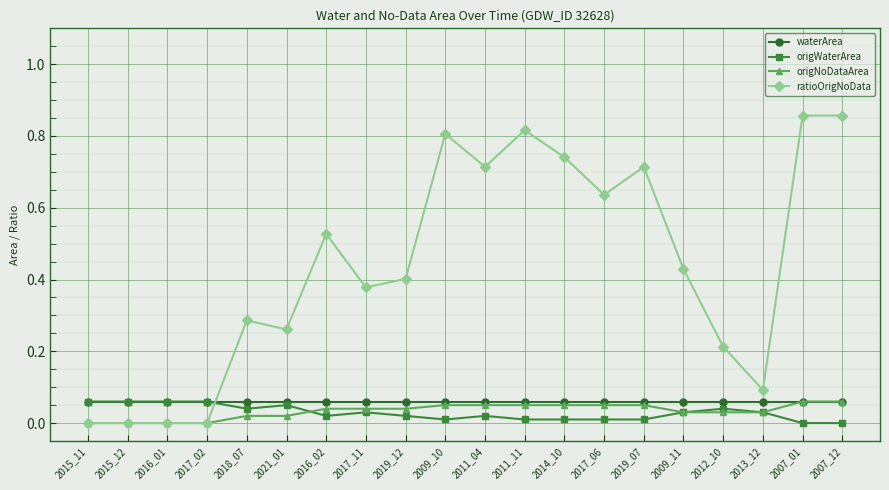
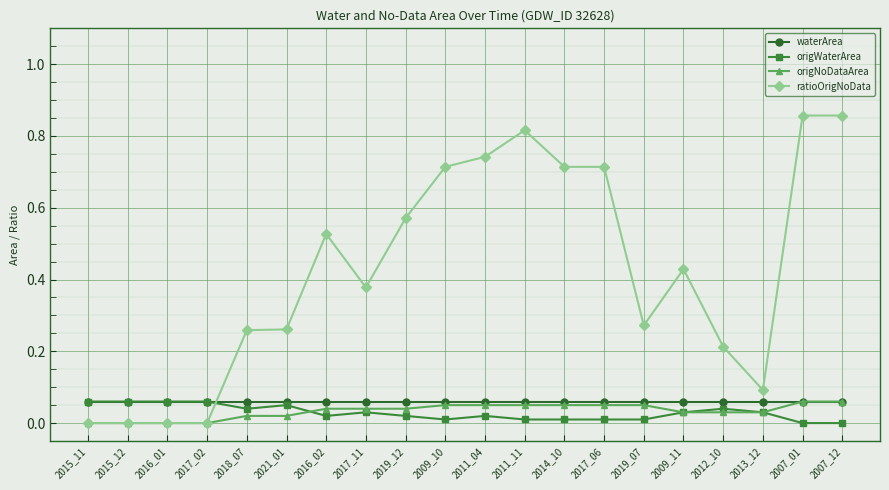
  {
    "ratioOrigNoData": {
-     "2018_07": 0.29,
+     "2018_07": 0.26,
      "2021_01": 0.26,
      "2016_02": 0.53,
      "2017_11": 0.38,
-     "2019_12": 0.40,
-     "2009_10": 0.81,
-     "2011_04": 0.71,
+     "2019_12": 0.57,
+     "2009_10": 0.71,
+     "2011_04": 0.74,
      "2011_11": 0.82,
-     "2014_10": 0.74,
-     "2017_06": 0.64,
-     "2019_07": 0.71,
+     "2014_10": 0.71,
+     "2017_06": 0.71,
+     "2019_07": 0.27,
      "2009_11": 0.43,
      "2012_10": 0.21,
      "2013_12": 0.09,
      "2007_01": 0.86,
      "2007_12": 0.86
    }
  }
